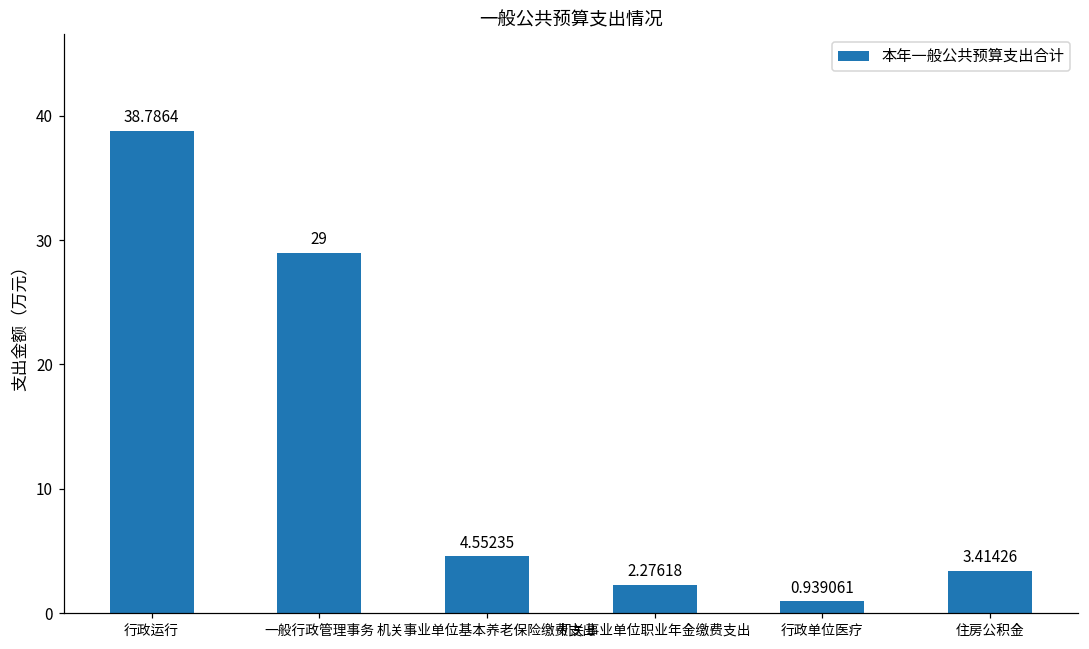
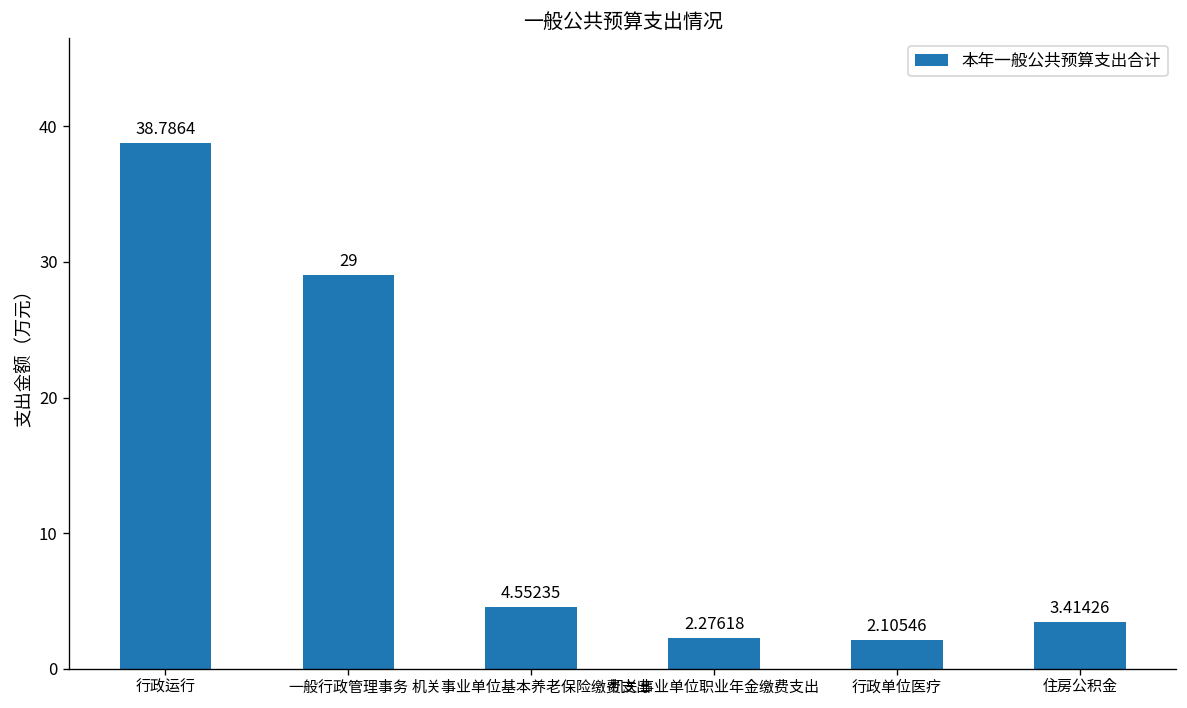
  {
    "行政运行": 38.7864,
    "一般行政管理事务": 29,
-   "行政单位医疗": 0.939061,
+   "行政单位医疗": 2.10546,
    "住房公积金": 3.41426
  }
